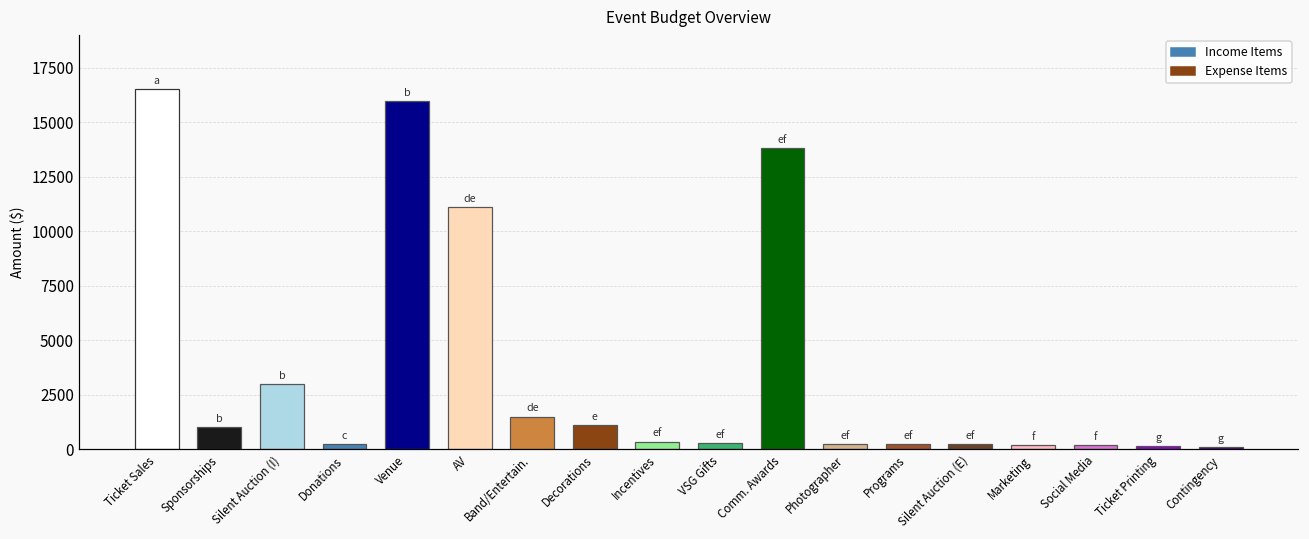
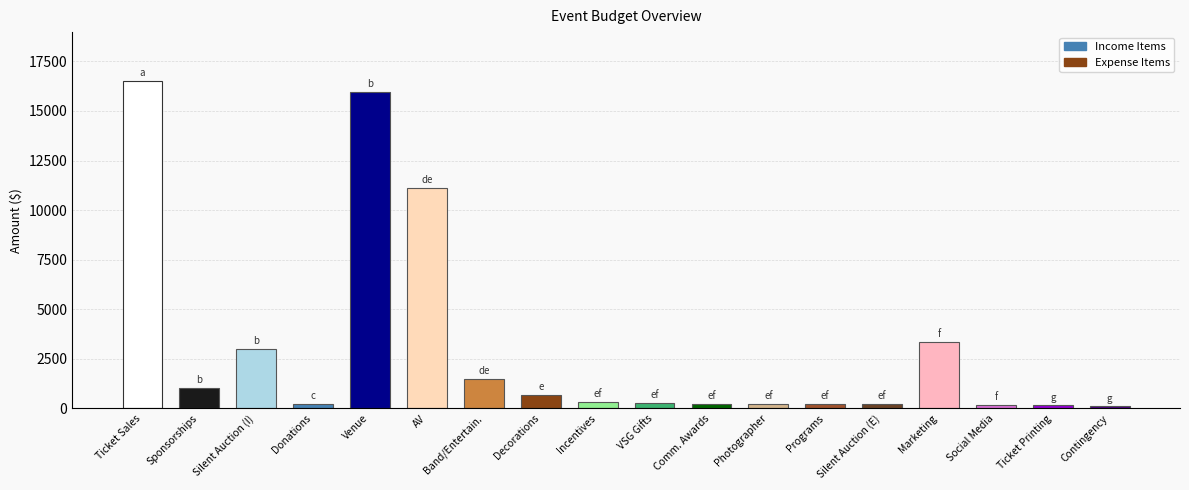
  {
    "Ticket Sales": 16500,
    "Sponsorships": 1000,
    "Silent Auction (I)": 3000,
    "Donations": 300,
    "Venue": 16000,
    "AV": 11100,
    "Band/Entertain.": 1500,
-   "Decorations": 1100,
+   "Decorations": 700,
    "Incentives": 400,
    "VSG Gifts": 300,
-   "Comm. Awards": 13800,
+   "Comm. Awards": 300,
    "Photographer": 300,
    "Programs": 300,
    "Silent Auction (E)": 300,
-   "Marketing": 200,
+   "Marketing": 3300,
    "Social Media": 200,
    "Ticket Printing": 200
  }
